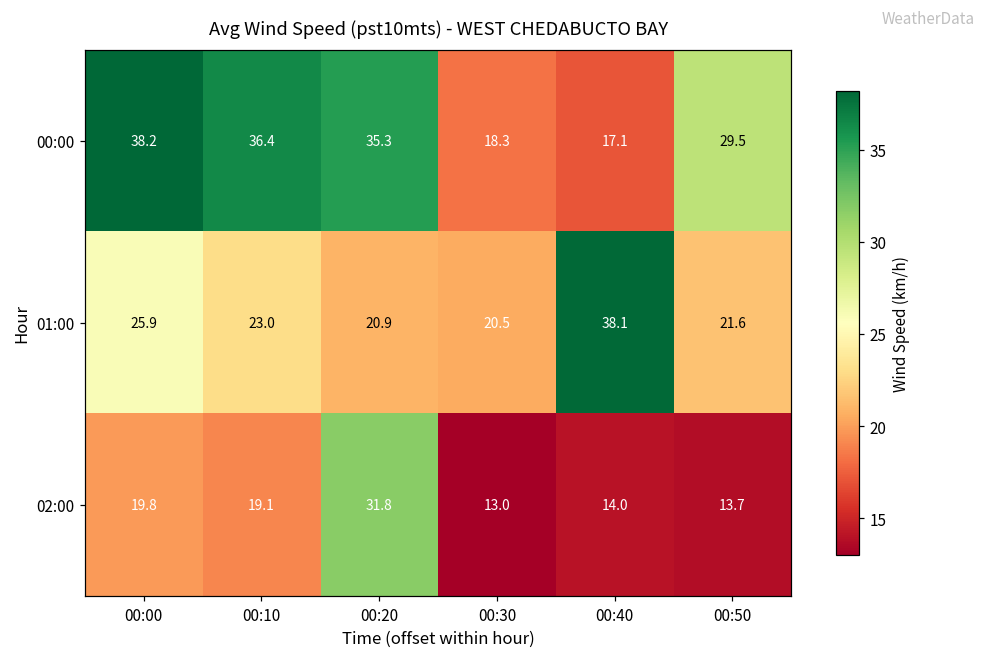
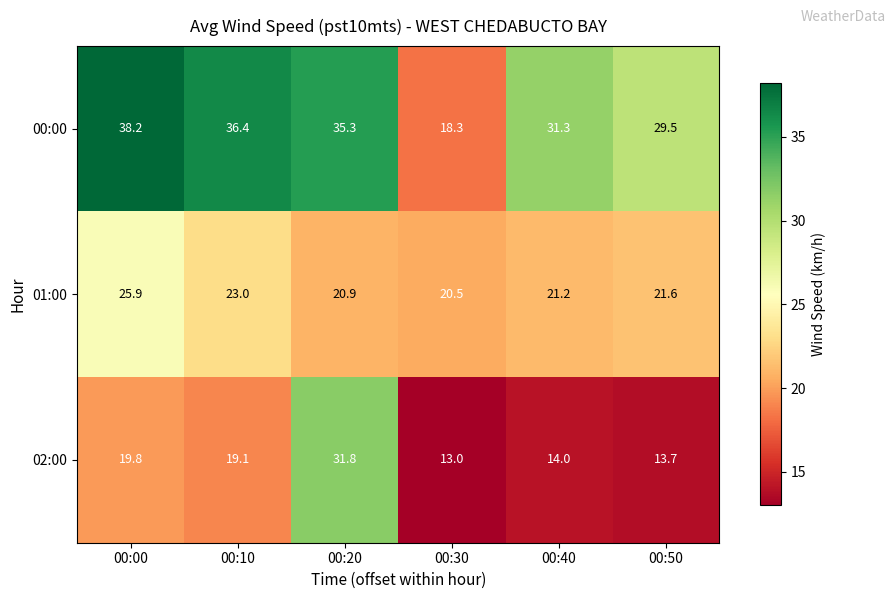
  {
    "00:00": {
      "00:00": 38.2,
      "00:10": 36.4,
      "00:20": 35.3,
      "00:30": 18.3,
-     "00:40": 17.1,
+     "00:40": 31.3,
      "00:50": 29.5
    },
    "01:00": {
      "00:00": 25.9,
      "00:10": 23.0,
      "00:20": 20.9,
      "00:30": 20.5,
-     "00:40": 38.1,
+     "00:40": 21.2,
      "00:50": 21.6
    },
    "02:00": {
      "00:00": 19.8,
      "00:10": 19.1,
      "00:20": 31.8,
      "00:30": 13.0,
      "00:40": 14.0,
      "00:50": 13.7
    }
  }
